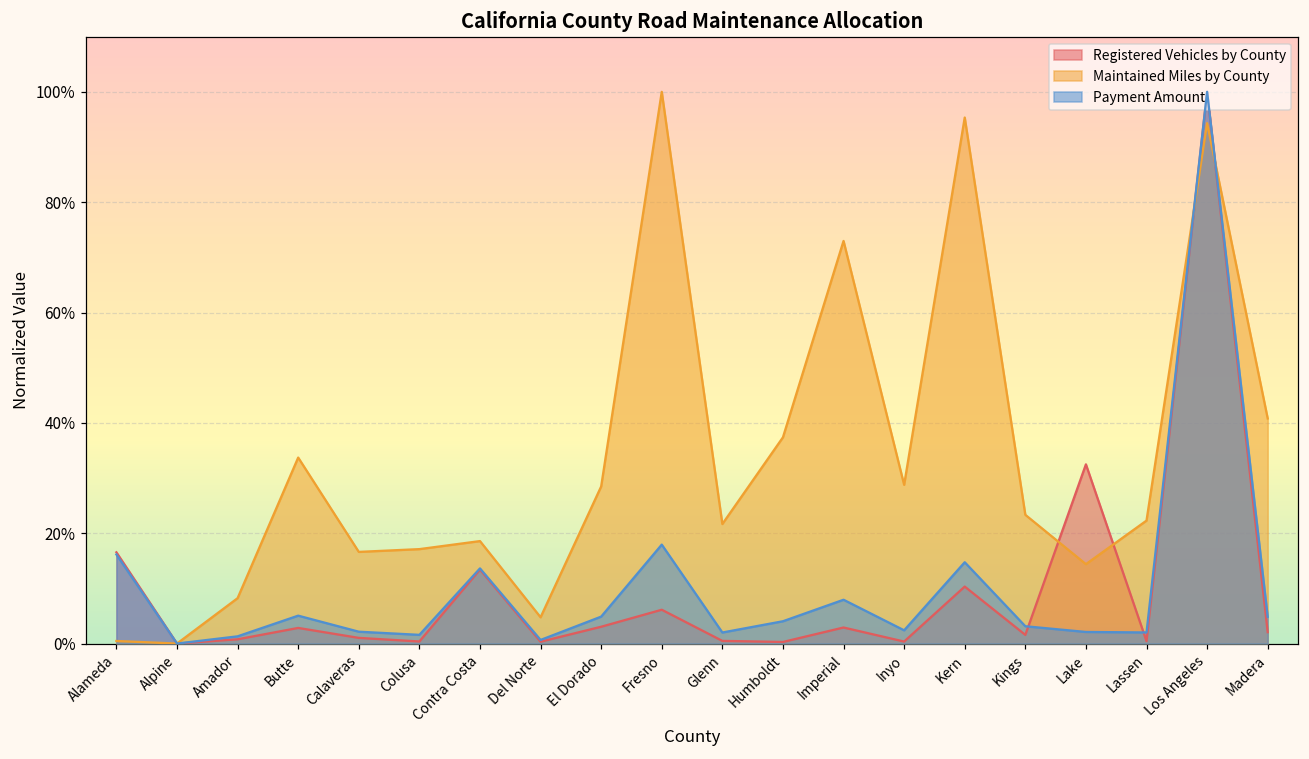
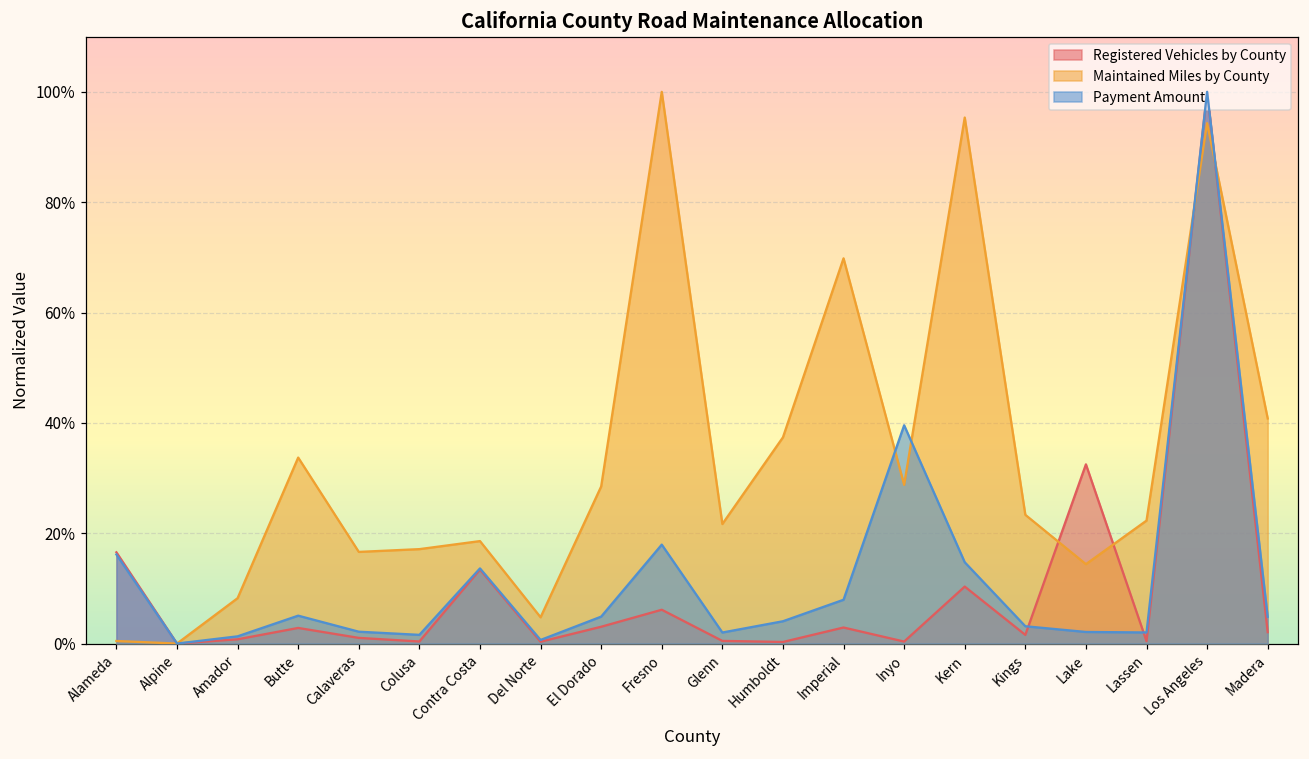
  {
    "Registered Vehicles by County": {
      "Amador": "1%",
      "Butte": "3%",
      "Calaveras": "1%",
      "Colusa": "0%",
      "El Dorado": "3%",
      "Fresno": "6%",
      "Glenn": "0%",
      "Humboldt": "0%",
      "Imperial": "3%",
      "Inyo": "0%",
      "Kern": "10%",
      "Kings": "2%",
      "Lake": "32%",
      "Lassen": "0%",
      "Madera": "2%"
    },
    "Maintained Miles by County": {
      "Alameda": "0%",
      "Amador": "8%",
      "Butte": "34%",
      "Calaveras": "17%",
      "Colusa": "17%",
      "Contra Costa": "19%",
      "Del Norte": "5%",
      "El Dorado": "28%",
      "Fresno": "100%",
      "Glenn": "22%",
      "Humboldt": "37%",
-     "Imperial": "73%",
+     "Imperial": "70%",
      "Inyo": "29%",
      "Kern": "95%",
      "Kings": "23%",
      "Lake": "14%",
      "Lassen": "22%",
      "Los Angeles": "94%",
      "Madera": "41%"
    },
    "Payment Amount": {
      "Amador": "1%",
      "Butte": "5%",
      "Calaveras": "2%",
      "Colusa": "2%",
      "El Dorado": "5%",
      "Fresno": "18%",
      "Glenn": "2%",
      "Humboldt": "4%",
      "Imperial": "8%",
-     "Inyo": "2%",
+     "Inyo": "40%",
      "Kern": "15%",
      "Kings": "3%",
      "Lake": "2%",
      "Lassen": "2%",
      "Madera": "5%"
    }
  }
